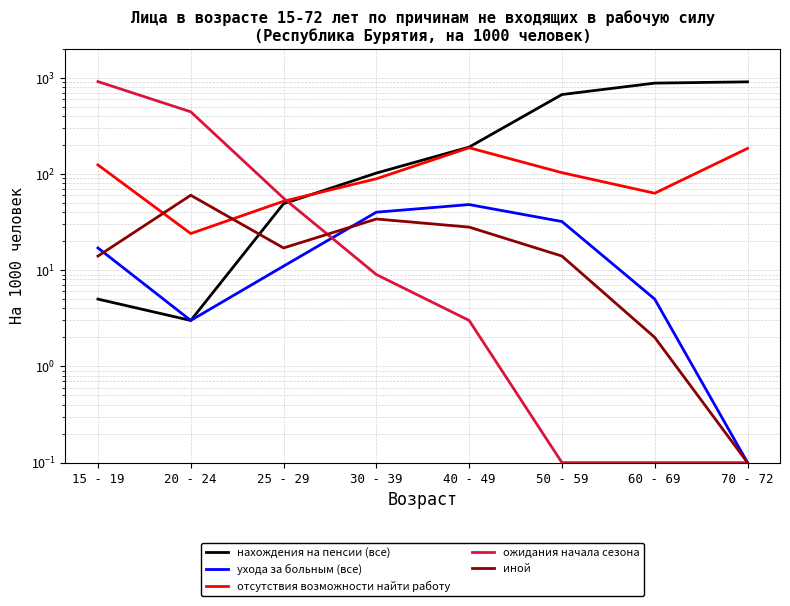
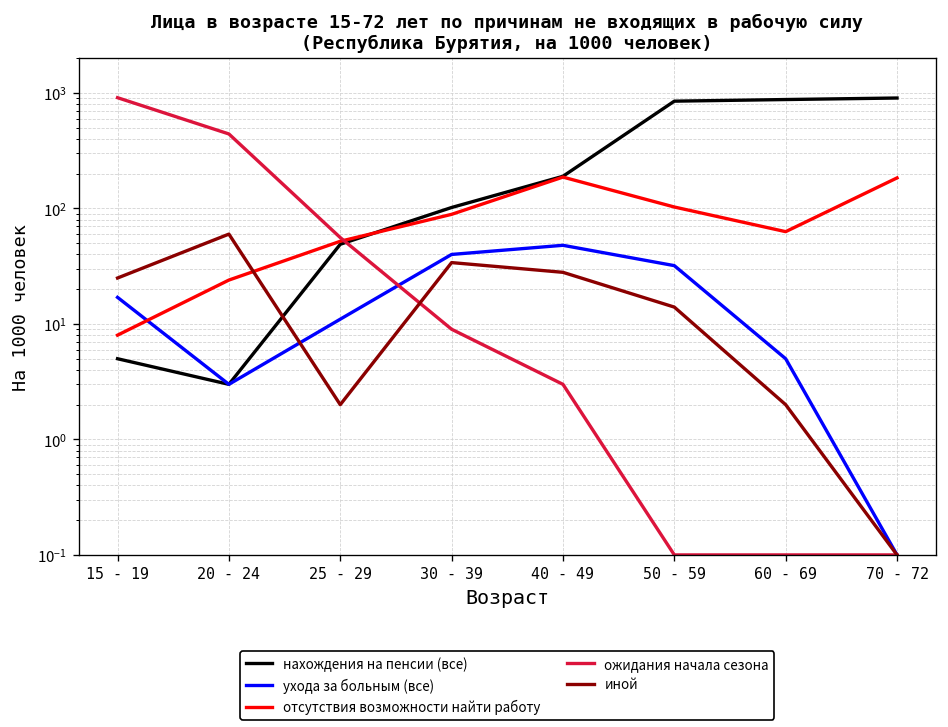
  {
    "нахождения на пенсии (все)": {
      "15 - 19": 5,
      "30 - 39": 100,
-     "50 - 59": 700,
+     "50 - 59": 900,
      "60 - 69": 900,
      "70 - 72": 900
    },
    "ухода за больным (все)": {
      "15 - 19": 17,
      "25 - 29": 11,
      "30 - 39": 40,
      "40 - 49": 50,
      "50 - 59": 32,
      "60 - 69": 5
    },
    "отсутствия возможности найти работу": {
-     "15 - 19": 120,
+     "15 - 19": 8,
      "20 - 24": 24,
      "30 - 39": 90,
      "50 - 59": 100,
      "60 - 69": 60,
      "70 - 72": 180
    },
    "ожидания начала сезона": {
      "15 - 19": 900,
      "20 - 24": 400,
      "25 - 29": 60,
      "30 - 39": 9,
      "40 - 49": 3,
      "50 - 59": 0.10,
      "60 - 69": 0.10
    },
    "иной": {
-     "15 - 19": 14,
+     "15 - 19": 25,
      "20 - 24": 60,
-     "25 - 29": 17,
+     "25 - 29": 2,
      "30 - 39": 34,
      "40 - 49": 28,
      "50 - 59": 14,
      "60 - 69": 2
    }
  }
